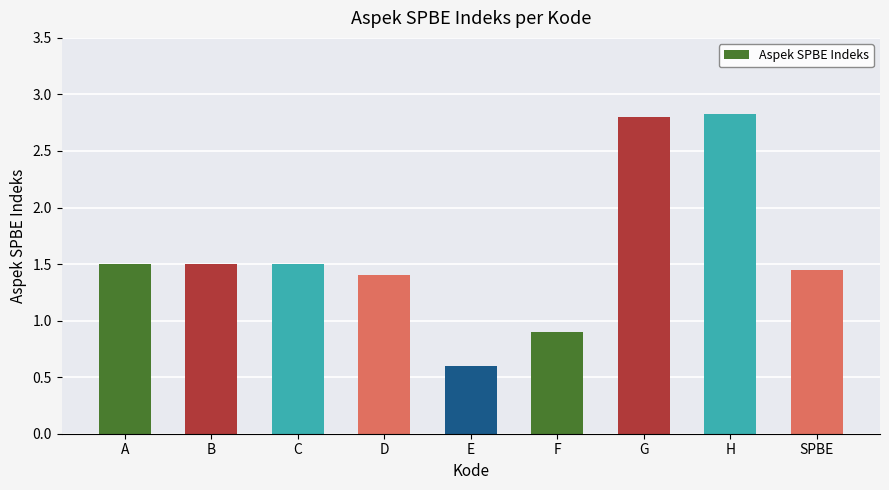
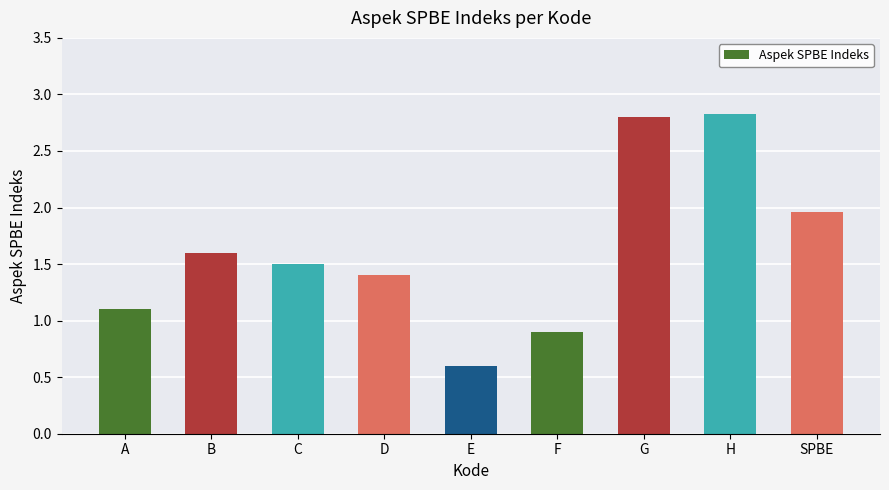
  {
-   "A": 1.5,
-   "B": 1.5,
+   "A": 1.1,
+   "B": 1.6,
    "C": 1.50,
    "D": 1.40,
    "E": 0.60,
    "F": 0.90,
    "G": 2.80,
    "H": 2.83,
-   "SPBE": 1.45
+   "SPBE": 1.96
  }
